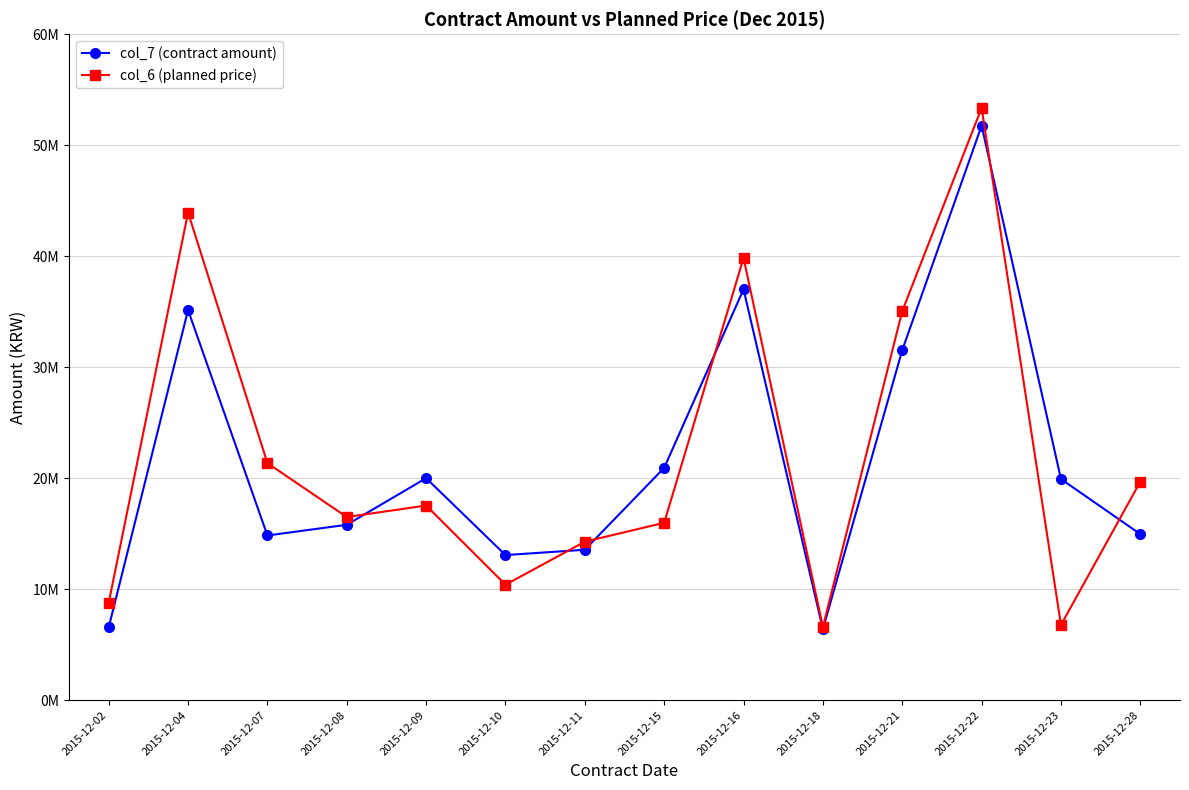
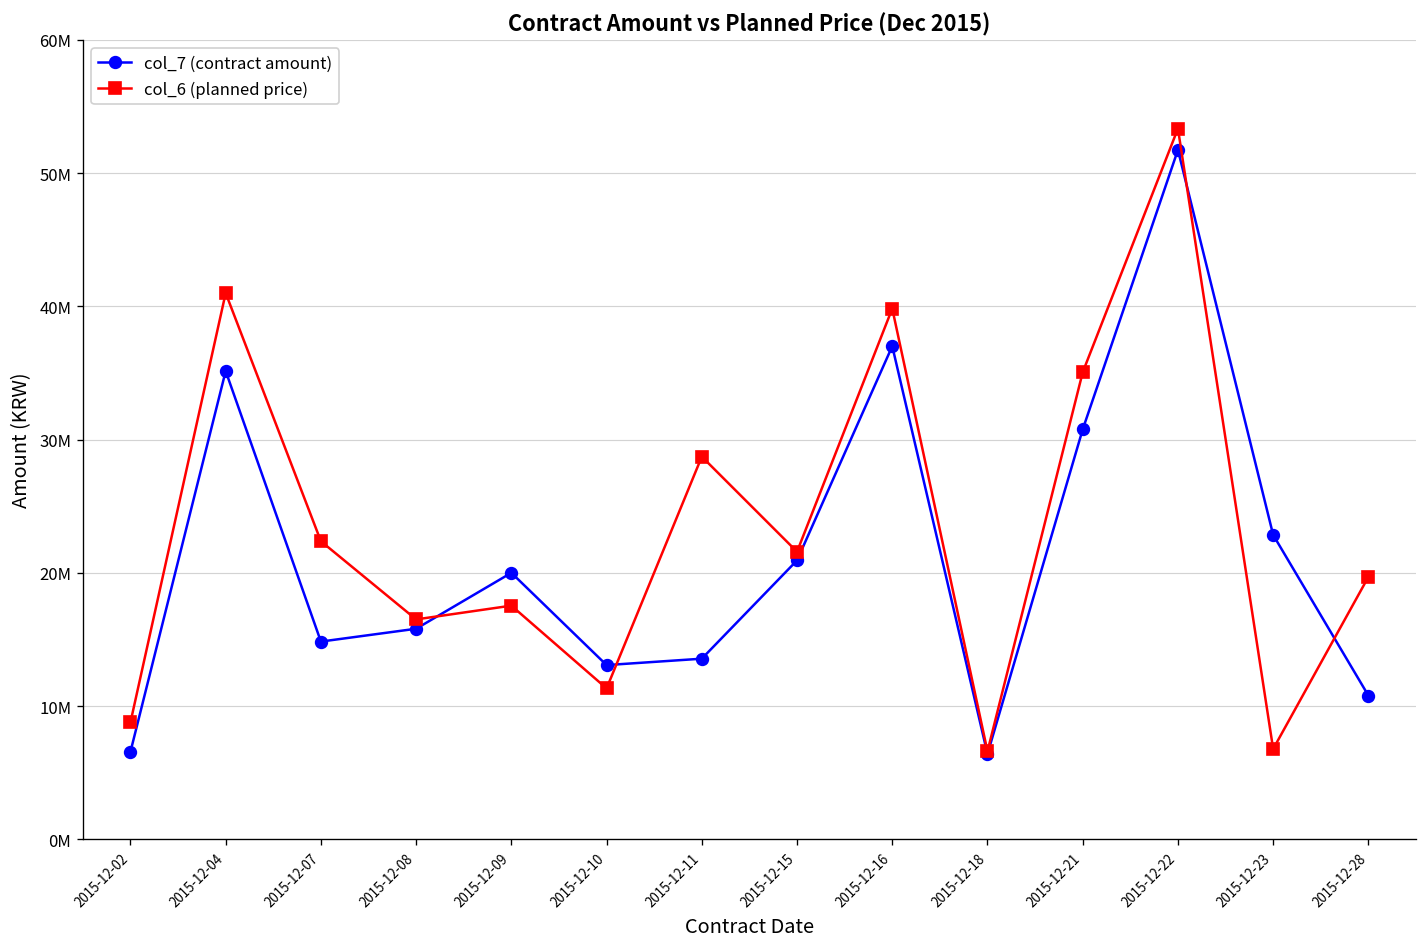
  {
    "col_7 (contract amount)": {
      "2015-12-02": 6600000,
      "2015-12-04": 35100000,
      "2015-12-07": 14800000,
      "2015-12-08": 15800000,
      "2015-12-09": 20000000,
      "2015-12-10": 13100000,
      "2015-12-11": 13600000,
      "2015-12-15": 20900000,
      "2015-12-16": 37000000,
-     "2015-12-21": 31500000,
+     "2015-12-21": 30800000,
      "2015-12-22": 51700000,
-     "2015-12-23": 19900000,
-     "2015-12-28": 15000000
+     "2015-12-23": 22800000,
+     "2015-12-28": 10800000
    },
    "col_6 (planned price)": {
      "2015-12-02": 8800000,
-     "2015-12-04": 43900000,
-     "2015-12-07": 21400000,
+     "2015-12-04": 41000000,
+     "2015-12-07": 22400000,
      "2015-12-08": 16500000,
      "2015-12-09": 17500000,
-     "2015-12-10": 10400000,
-     "2015-12-11": 14300000,
-     "2015-12-15": 16000000,
+     "2015-12-10": 11300000,
+     "2015-12-11": 28700000,
+     "2015-12-15": 21600000,
      "2015-12-16": 39800000,
      "2015-12-21": 35100000,
      "2015-12-22": 53400000,
      "2015-12-23": 6800000,
      "2015-12-28": 19700000
    }
  }
